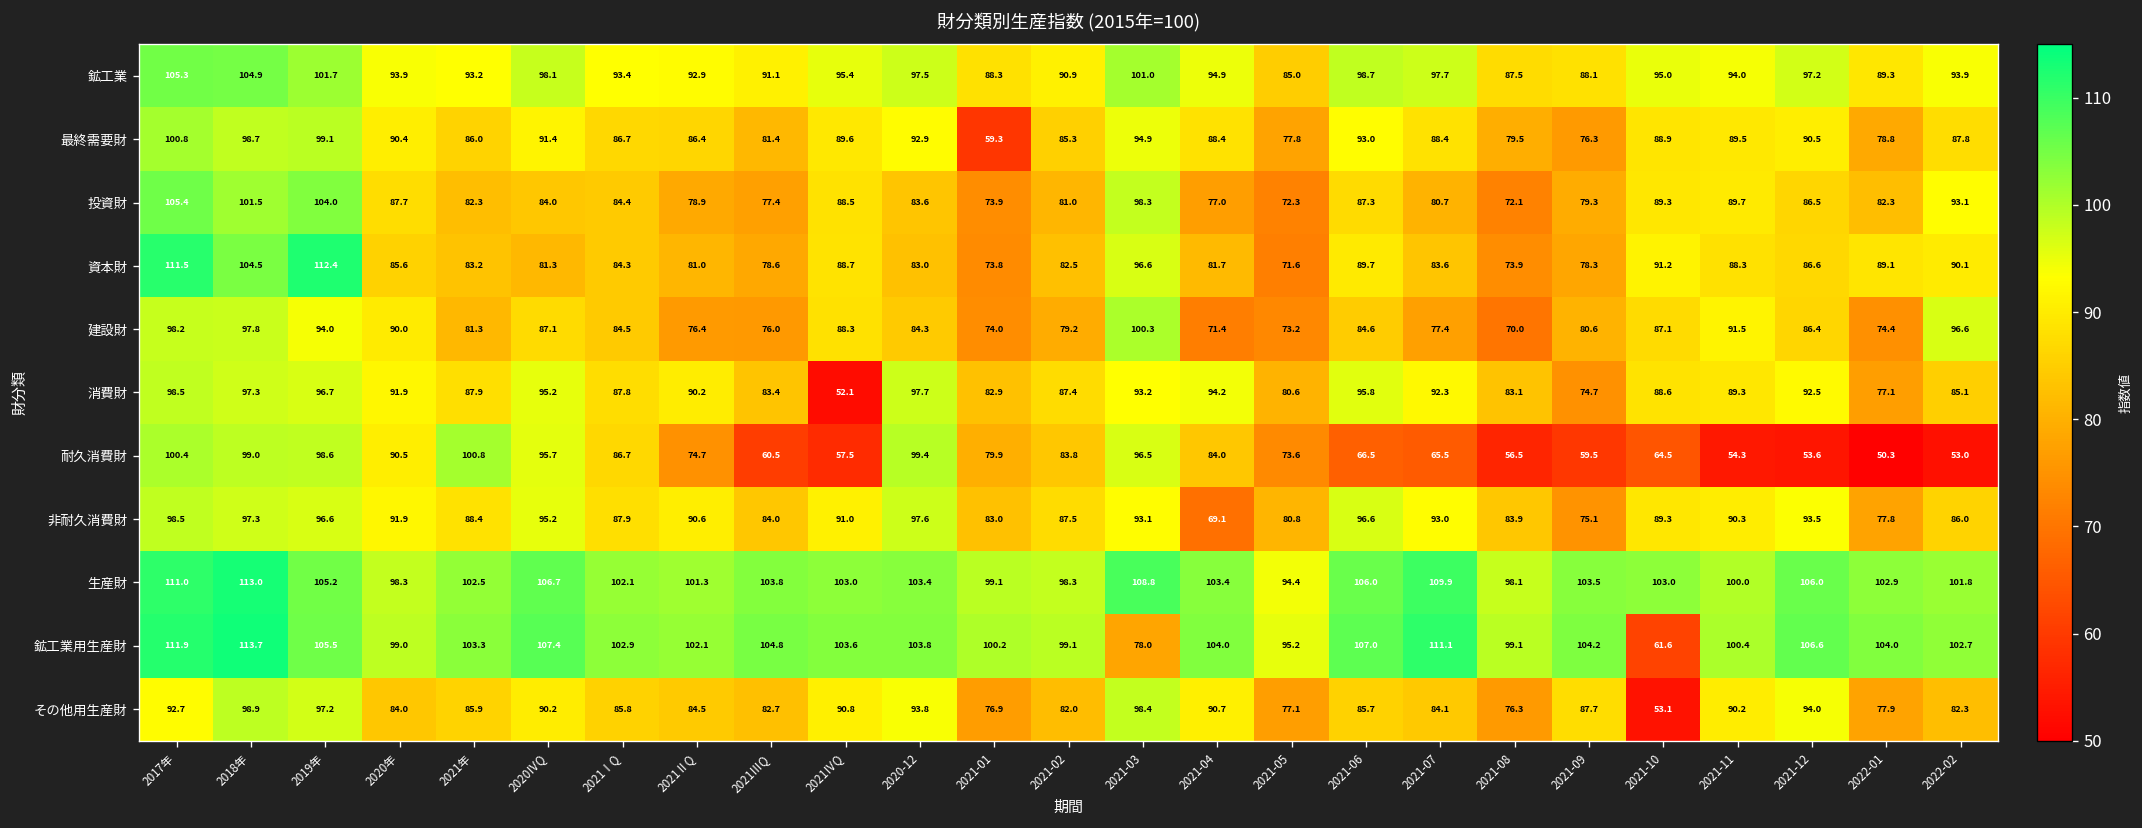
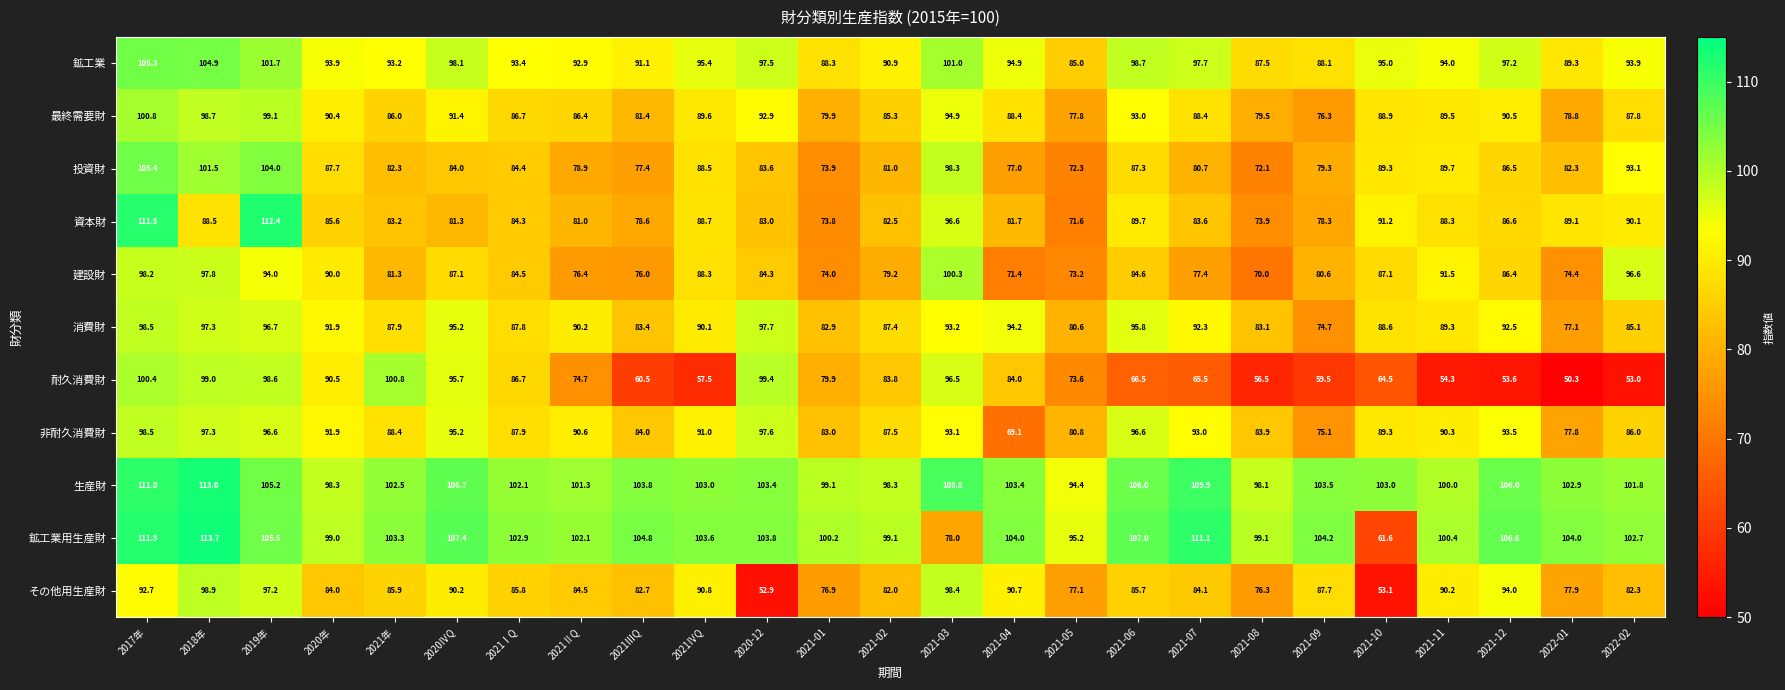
  {
    "最終需要財": {
      "2017年": 100.8,
      "2018年": 98.7,
      "2019年": 99.1,
      "2020年": 90.4,
      "2021年": 86.0,
      "2020ⅣQ": 91.4,
      "2021ⅠQ": 86.7,
      "2021ⅡQ": 86.4,
      "2021ⅢQ": 81.4,
      "2021ⅣQ": 89.6,
      "2020-12": 92.9,
-     "2021-01": 59.3,
+     "2021-01": 79.9,
      "2021-02": 85.3,
      "2021-03": 94.9,
      "2021-04": 88.4,
      "2021-05": 77.8,
      "2021-06": 93.0,
      "2021-07": 88.4,
      "2021-08": 79.5,
      "2021-09": 76.3,
      "2021-10": 88.9,
      "2021-11": 89.5,
      "2021-12": 90.5,
      "2022-01": 78.8,
      "2022-02": 87.8
    },
    "資本財": {
      "2017年": 111.5,
-     "2018年": 104.5,
+     "2018年": 88.5,
      "2019年": 112.4,
      "2020年": 85.6,
      "2021年": 83.2,
      "2020ⅣQ": 81.3,
      "2021ⅠQ": 84.3,
      "2021ⅡQ": 81.0,
      "2021ⅢQ": 78.6,
      "2021ⅣQ": 88.7,
      "2020-12": 83.0,
      "2021-01": 73.8,
      "2021-02": 82.5,
      "2021-03": 96.6,
      "2021-04": 81.7,
      "2021-05": 71.6,
      "2021-06": 89.7,
      "2021-07": 83.6,
      "2021-08": 73.9,
      "2021-09": 78.3,
      "2021-10": 91.2,
      "2021-11": 88.3,
      "2021-12": 86.6,
      "2022-01": 89.1,
      "2022-02": 90.1
    },
    "消費財": {
      "2017年": 98.5,
      "2018年": 97.3,
      "2019年": 96.7,
      "2020年": 91.9,
      "2021年": 87.9,
      "2020ⅣQ": 95.2,
      "2021ⅠQ": 87.8,
      "2021ⅡQ": 90.2,
      "2021ⅢQ": 83.4,
-     "2021ⅣQ": 52.1,
+     "2021ⅣQ": 90.1,
      "2020-12": 97.7,
      "2021-01": 82.9,
      "2021-02": 87.4,
      "2021-03": 93.2,
      "2021-04": 94.2,
      "2021-05": 80.6,
      "2021-06": 95.8,
      "2021-07": 92.3,
      "2021-08": 83.1,
      "2021-09": 74.7,
      "2021-10": 88.6,
      "2021-11": 89.3,
      "2021-12": 92.5,
      "2022-01": 77.1,
      "2022-02": 85.1
    },
    "その他用生産財": {
      "2017年": 92.7,
      "2018年": 98.9,
      "2019年": 97.2,
      "2020年": 84.0,
      "2021年": 85.9,
      "2020ⅣQ": 90.2,
      "2021ⅠQ": 85.8,
      "2021ⅡQ": 84.5,
      "2021ⅢQ": 82.7,
      "2021ⅣQ": 90.8,
-     "2020-12": 93.8,
+     "2020-12": 52.9,
      "2021-01": 76.9,
      "2021-02": 82.0,
      "2021-03": 98.4,
      "2021-04": 90.7,
      "2021-05": 77.1,
      "2021-06": 85.7,
      "2021-07": 84.1,
      "2021-08": 76.3,
      "2021-09": 87.7,
      "2021-10": 53.1,
      "2021-11": 90.2,
      "2021-12": 94.0,
      "2022-01": 77.9,
      "2022-02": 82.3
    }
  }
